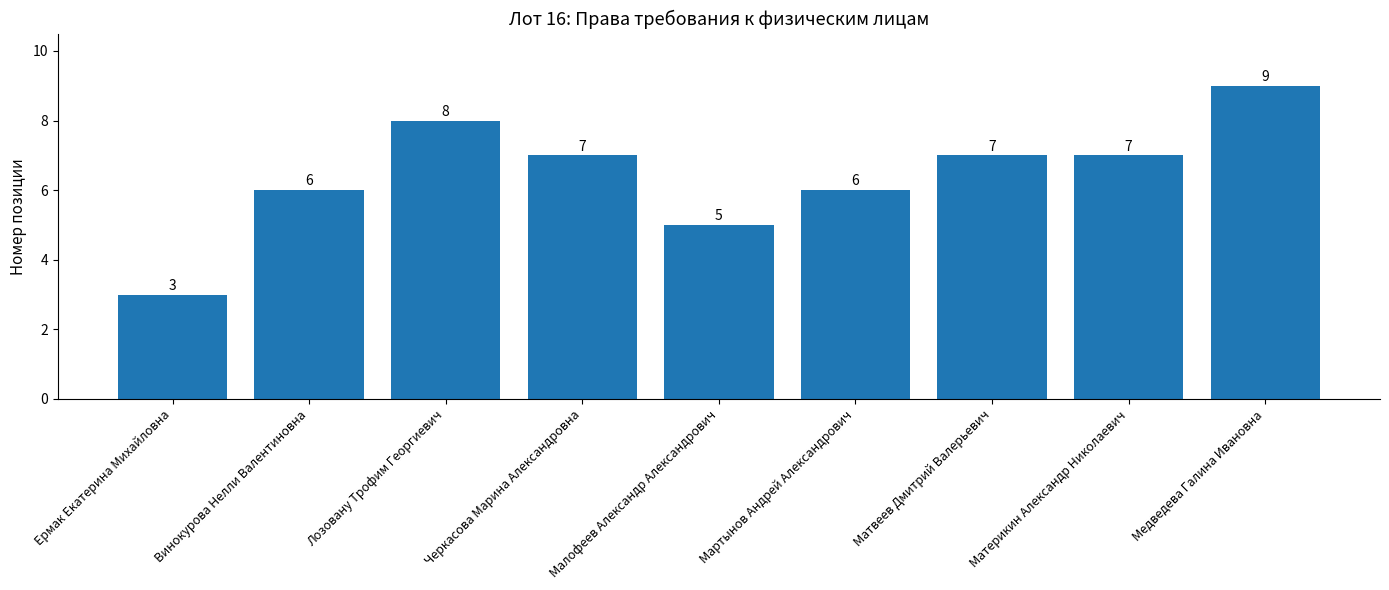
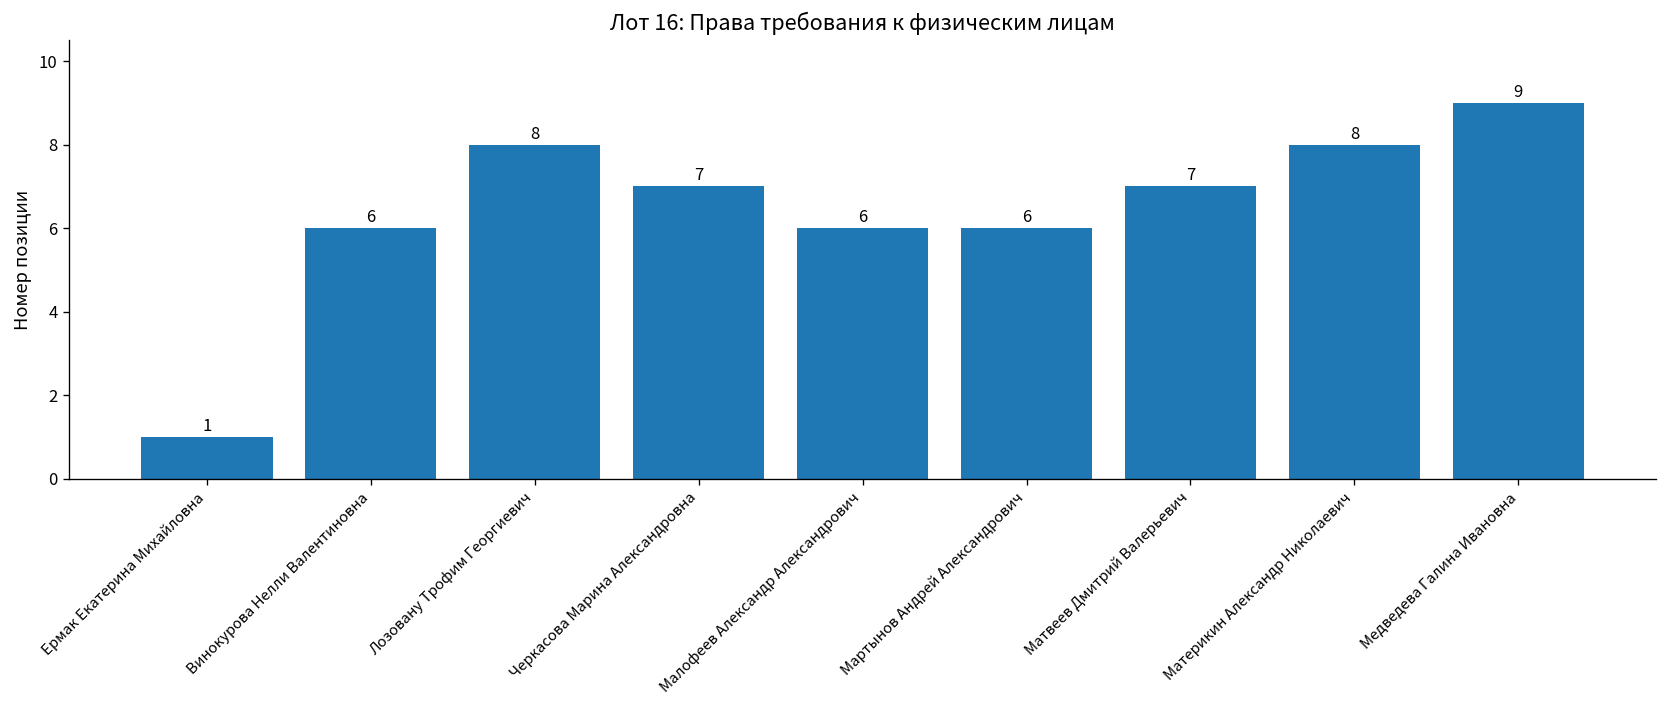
  {
-   "Ермак Екатерина Михайловна": 3,
+   "Ермак Екатерина Михайловна": 1,
    "Винокурова Нелли Валентиновна": 6,
    "Лозовану Трофим Георгиевич": 8,
    "Черкасова Марина Александровна": 7,
-   "Малофеев Александр Александрович": 5,
+   "Малофеев Александр Александрович": 6,
    "Мартынов Андрей Александрович": 6,
    "Матвеев Дмитрий Валерьевич": 7,
-   "Материкин Александр Николаевич": 7,
+   "Материкин Александр Николаевич": 8,
    "Медведева Галина Ивановна": 9
  }
